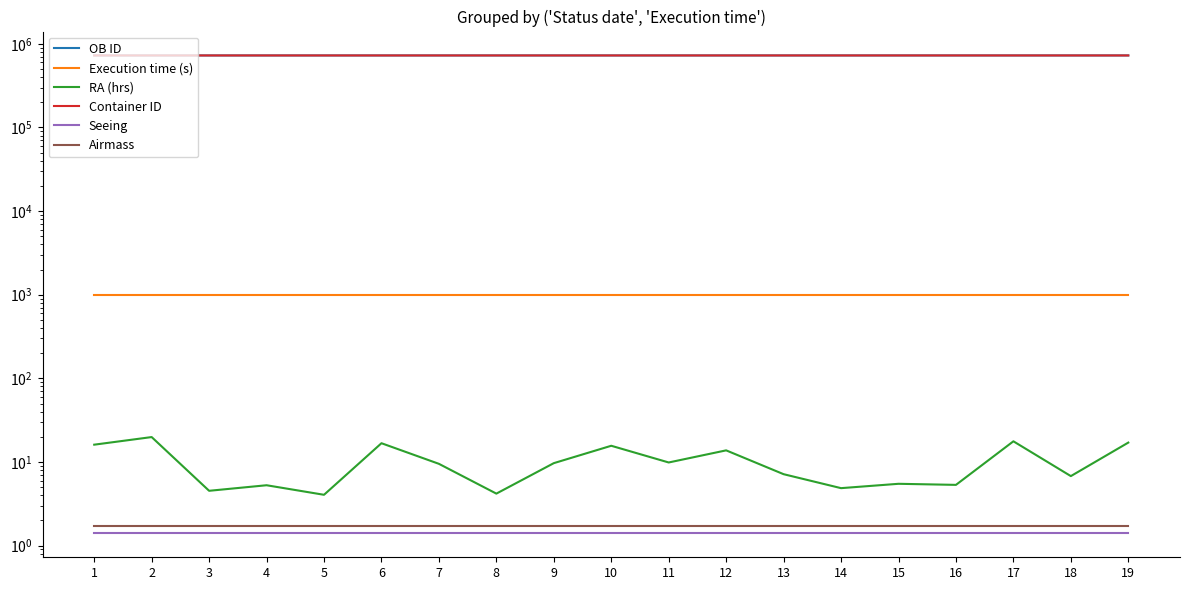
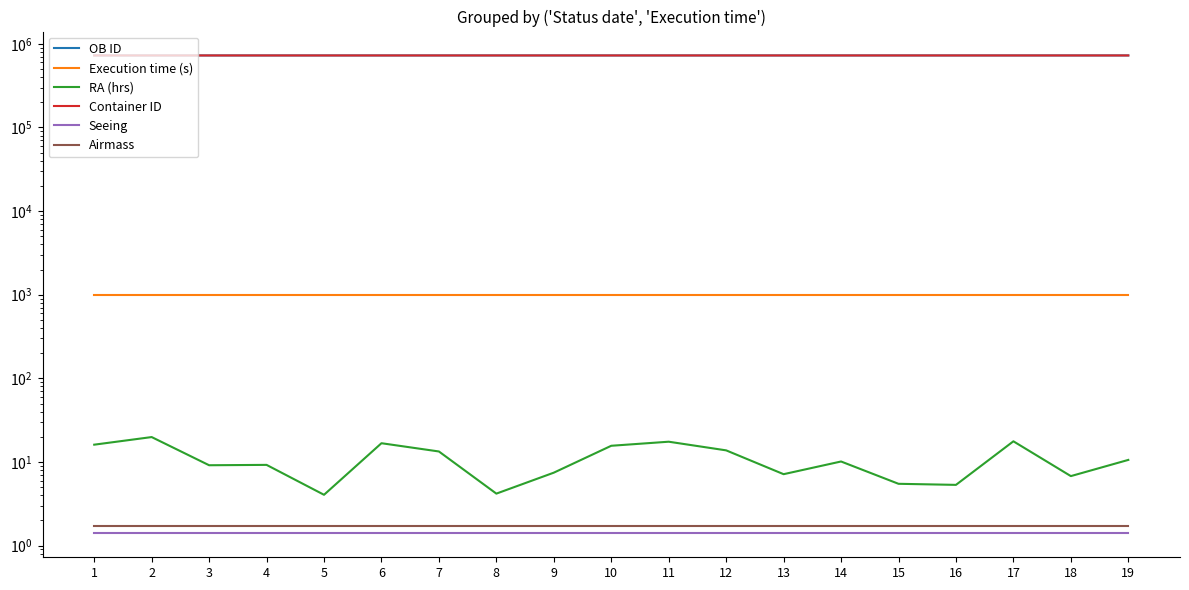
  {
    "Execution time (s)": {
      "1": 1000,
      "2": 1000,
      "3": 1000,
      "4": 1000,
      "5": 1000,
      "6": 1000,
      "7": 1000,
      "8": 1000,
      "9": 1000,
      "10": 1000,
      "11": 1000,
      "12": 1000,
      "13": 1000,
      "14": 1000,
      "15": 1000,
      "16": 1000,
      "17": 1000,
      "18": 1000,
      "19": 1000
    },
    "RA (hrs)": {
      "1": 16,
      "2": 20,
-     "3": 5,
-     "4": 5,
+     "3": 9,
+     "4": 9,
      "5": 4,
      "6": 17,
-     "7": 10,
+     "7": 13,
      "8": 4,
-     "9": 10,
+     "9": 7,
      "10": 16,
-     "11": 10,
+     "11": 17,
      "12": 14,
      "13": 7,
-     "14": 5,
+     "14": 10,
      "15": 5,
      "16": 5,
      "17": 18,
      "18": 7,
-     "19": 17
+     "19": 11
    },
    "Seeing": {
      "1": 1.4,
      "2": 1.4,
      "3": 1.4,
      "4": 1.4,
      "5": 1.4,
      "6": 1.4,
      "7": 1.4,
      "8": 1.4,
      "9": 1.4,
      "10": 1.4,
      "11": 1.4,
      "12": 1.4,
      "13": 1.4,
      "14": 1.4,
      "15": 1.4,
      "16": 1.4,
      "17": 1.4,
      "18": 1.4,
      "19": 1.4
    },
    "Airmass": {
      "1": 1.7,
      "2": 1.7,
      "3": 1.7,
      "4": 1.7,
      "5": 1.7,
      "6": 1.7,
      "7": 1.7,
      "8": 1.7,
      "9": 1.7,
      "10": 1.7,
      "11": 1.7,
      "12": 1.7,
      "13": 1.7,
      "14": 1.7,
      "15": 1.7,
      "16": 1.7,
      "17": 1.7,
      "18": 1.7,
      "19": 1.7
    }
  }
